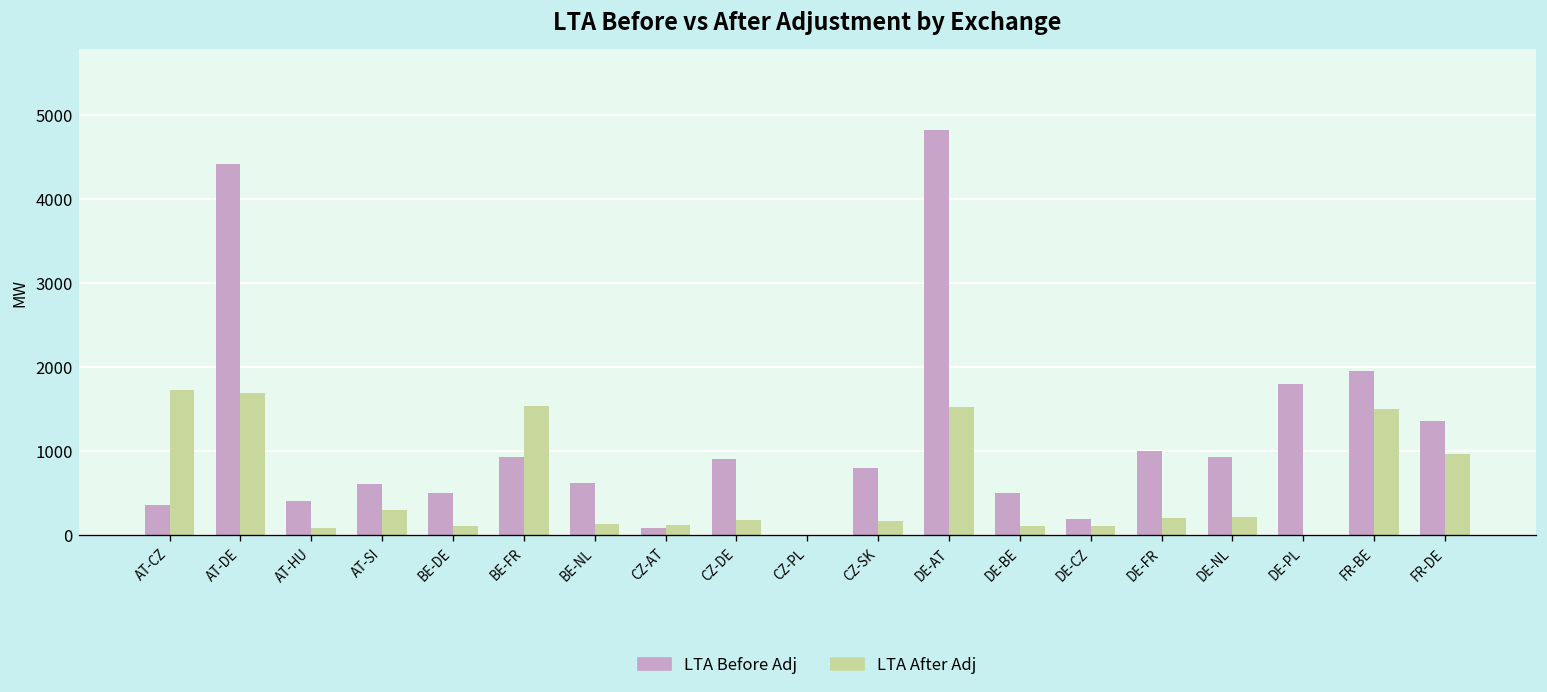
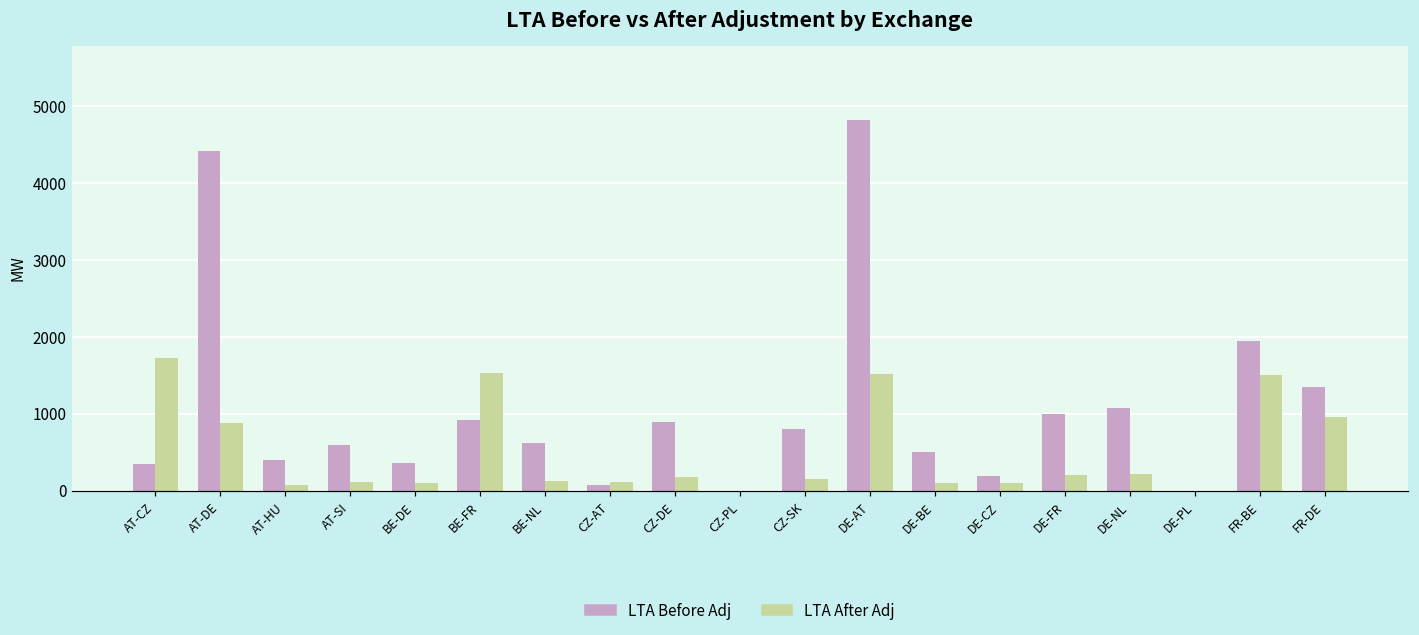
  {
    "LTA Before Adj": {
      "AT-CZ": 400,
      "AT-DE": 4400,
      "AT-HU": 400,
      "AT-SI": 600,
-     "BE-DE": 500,
+     "BE-DE": 400,
      "BE-FR": 900,
      "BE-NL": 600,
      "CZ-AT": 100,
      "CZ-DE": 900,
      "CZ-PL": 0,
      "CZ-SK": 800,
      "DE-AT": 4800,
      "DE-BE": 500,
      "DE-CZ": 200,
      "DE-FR": 1000,
-     "DE-NL": 900,
-     "DE-PL": 1800,
+     "DE-NL": 1100,
+     "DE-PL": 0,
      "FR-BE": 2000,
      "FR-DE": 1300
    },
    "LTA After Adj": {
      "AT-CZ": 1700,
-     "AT-DE": 1700,
+     "AT-DE": 900,
      "AT-HU": 100,
-     "AT-SI": 300,
+     "AT-SI": 100,
      "BE-DE": 100,
      "BE-FR": 1500,
      "BE-NL": 100,
      "CZ-AT": 100,
      "CZ-DE": 200,
      "CZ-SK": 200,
      "DE-AT": 1500,
      "DE-BE": 100,
      "DE-CZ": 100,
      "DE-FR": 200,
      "DE-NL": 200,
      "FR-BE": 1500,
      "FR-DE": 1000
    }
  }
